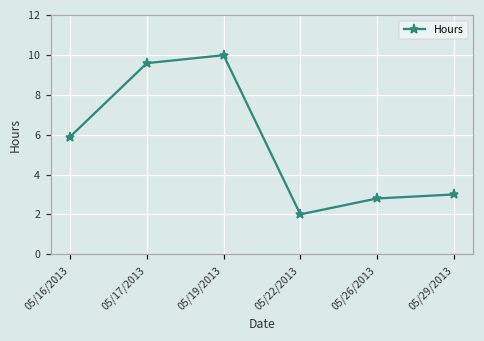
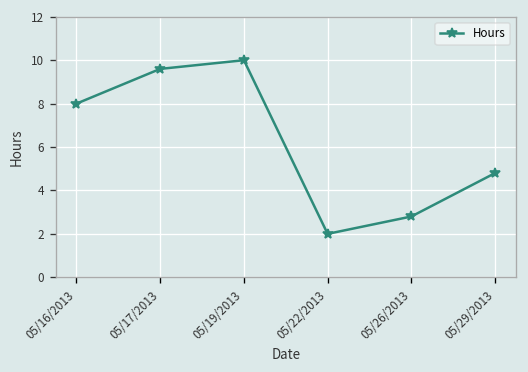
  {
-   "05/16/2013": 5.9,
+   "05/16/2013": 8.0,
    "05/17/2013": 9.6,
    "05/19/2013": 10.0,
    "05/22/2013": 2.0,
    "05/26/2013": 2.8,
-   "05/29/2013": 3.0
+   "05/29/2013": 4.8
  }
